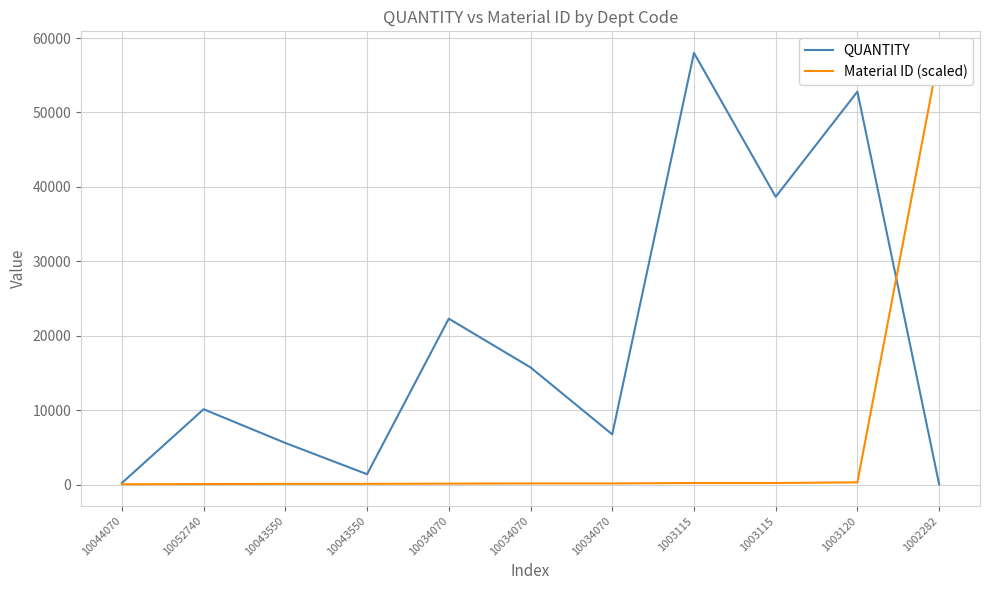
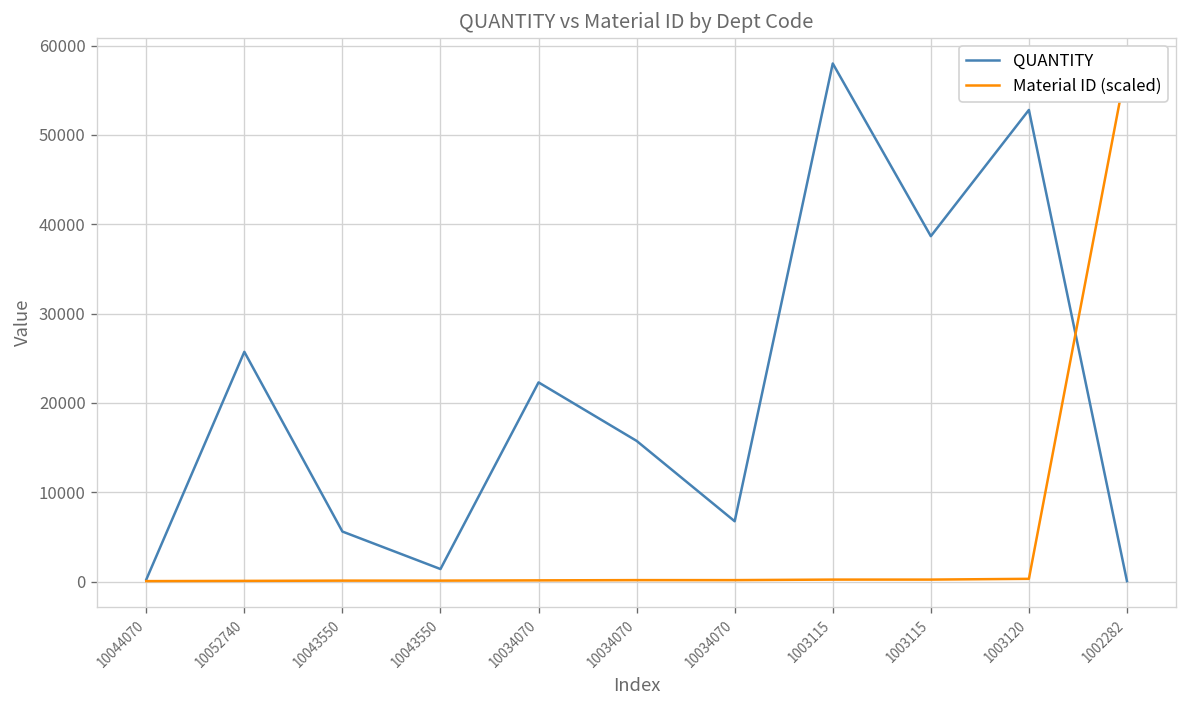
  {
    "QUANTITY": {
-     "10052740": 10000,
+     "10052740": 26000,
      "1003120": 53000,
      "1002282": 0
    },
    "Material ID (scaled)": {
      "10052740": 0,
      "1003120": 0
    }
  }
